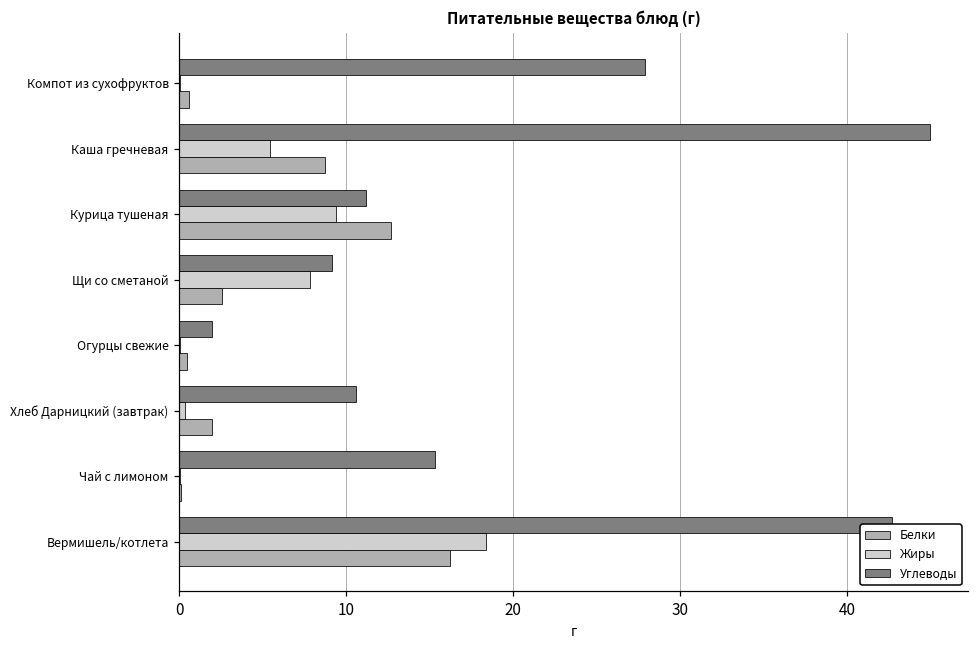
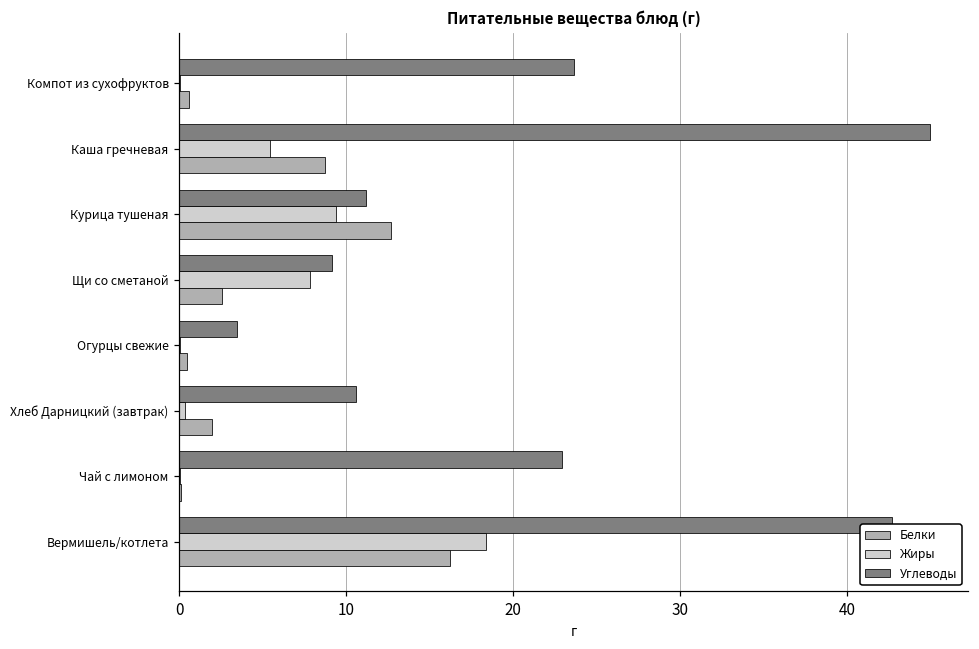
  {
    "Углеводы": {
-     "Компот из сухофруктов": 27.9,
+     "Компот из сухофруктов": 23.7,
      "Каша гречневая": 45.0,
      "Курица тушеная": 11.2,
      "Щи со сметаной": 9.1,
-     "Огурцы свежие": 2.0,
+     "Огурцы свежие": 3.4,
      "Хлеб Дарницкий (завтрак)": 10.6,
-     "Чай с лимоном": 15.3,
+     "Чай с лимоном": 22.9,
      "Вермишель/котлета": 42.7
    }
  }
